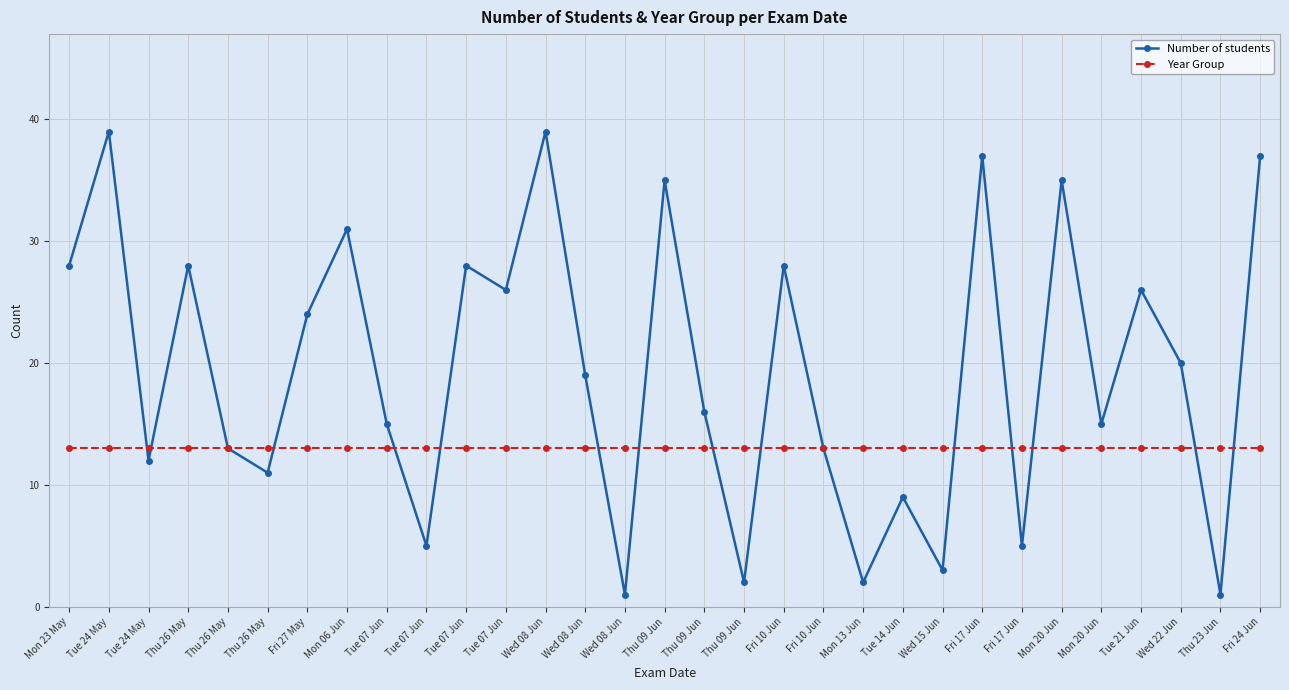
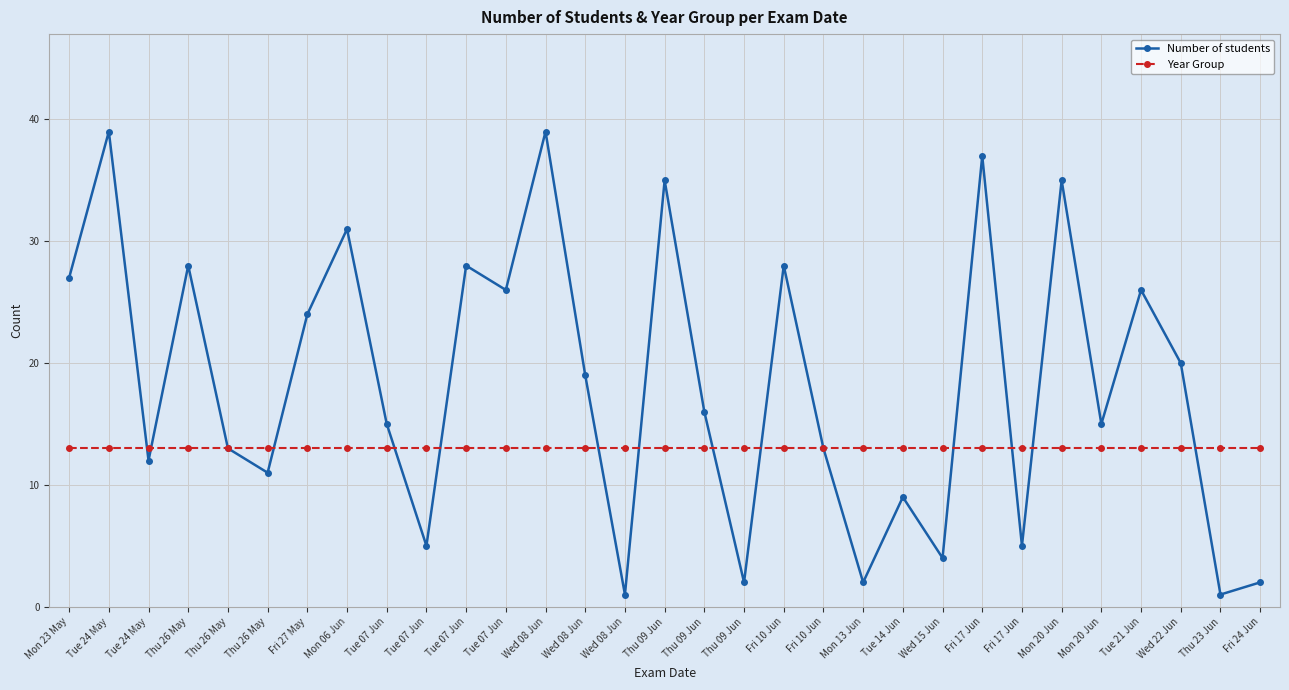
  {
    "Number of students": {
-     "Mon 23 May": 28,
+     "Mon 23 May": 27,
      "Fri 27 May": 24,
      "Mon 06 Jun": 31,
      "Mon 13 Jun": 2,
      "Tue 14 Jun": 9,
-     "Wed 15 Jun": 3,
+     "Wed 15 Jun": 4,
      "Tue 21 Jun": 26,
      "Wed 22 Jun": 20,
      "Thu 23 Jun": 1,
-     "Fri 24 Jun": 37
+     "Fri 24 Jun": 2
    },
    "Year Group": {
      "Mon 23 May": 13,
      "Fri 27 May": 13,
      "Mon 06 Jun": 13,
      "Mon 13 Jun": 13,
      "Tue 14 Jun": 13,
      "Wed 15 Jun": 13,
      "Tue 21 Jun": 13,
      "Wed 22 Jun": 13,
      "Thu 23 Jun": 13,
      "Fri 24 Jun": 13
    }
  }
